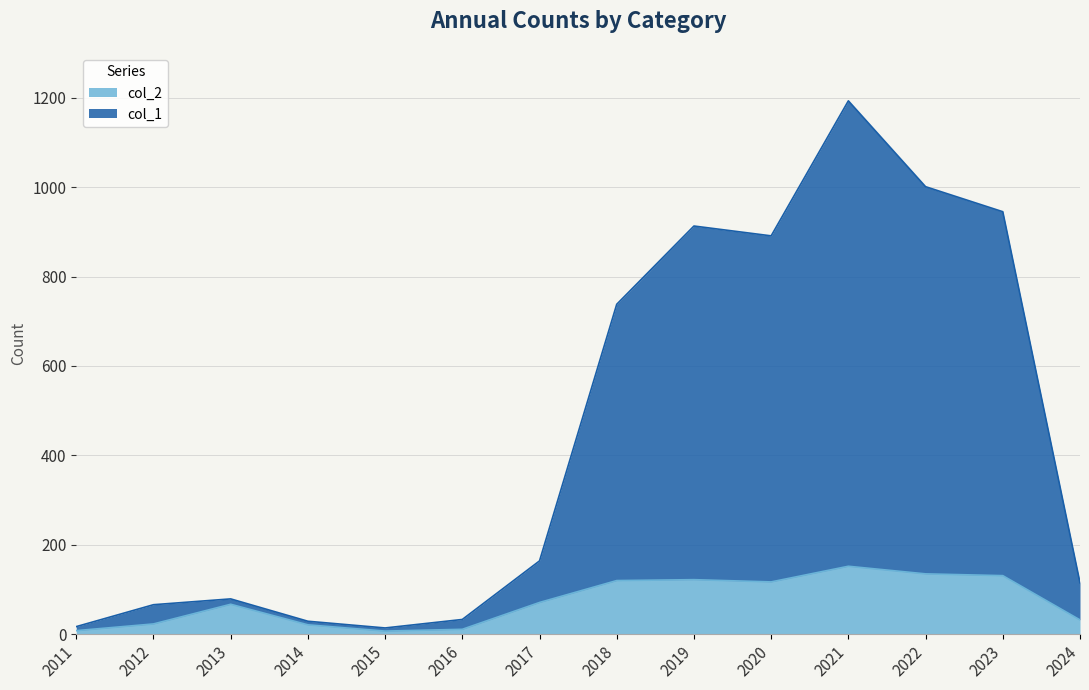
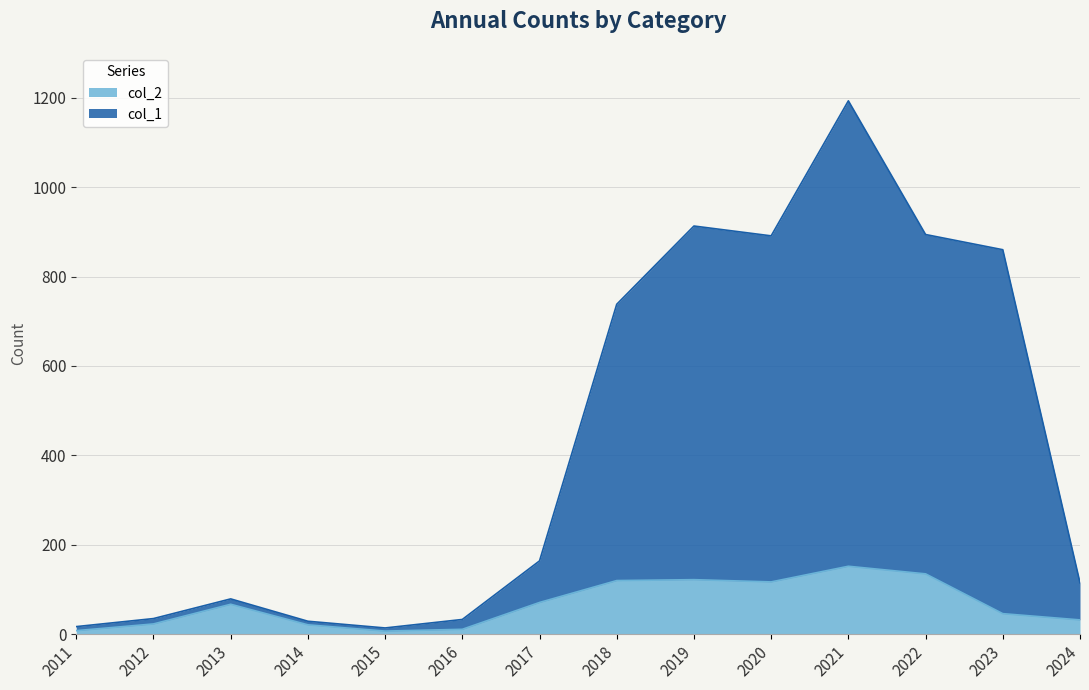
  {
    "col_2": {
      "2011": 10,
      "2012": 20,
      "2013": 70,
      "2014": 20,
      "2015": 10,
      "2016": 10,
      "2017": 70,
      "2018": 120,
      "2019": 120,
      "2020": 120,
      "2021": 150,
      "2022": 140,
-     "2023": 130,
+     "2023": 50,
      "2024": 30
    },
    "col_1": {
      "2011": 10,
-     "2012": 40,
+     "2012": 10,
      "2013": 10,
      "2014": 10,
      "2015": 10,
      "2016": 20,
      "2017": 90,
      "2018": 620,
      "2019": 790,
      "2020": 770,
      "2021": 1040,
-     "2022": 870,
+     "2022": 760,
      "2023": 810,
      "2024": 80
    }
  }
